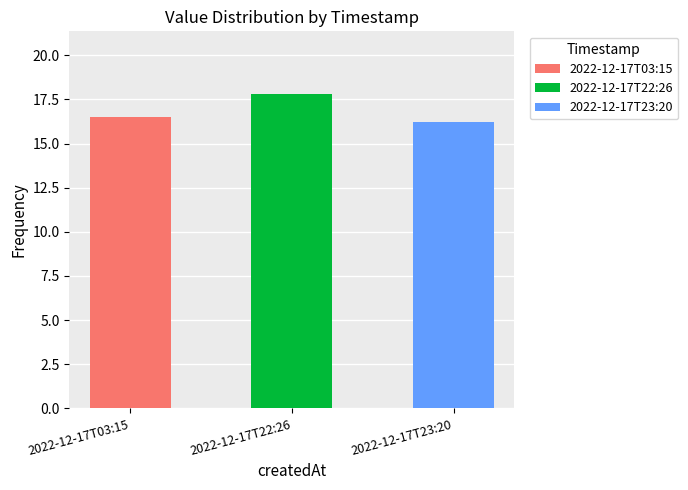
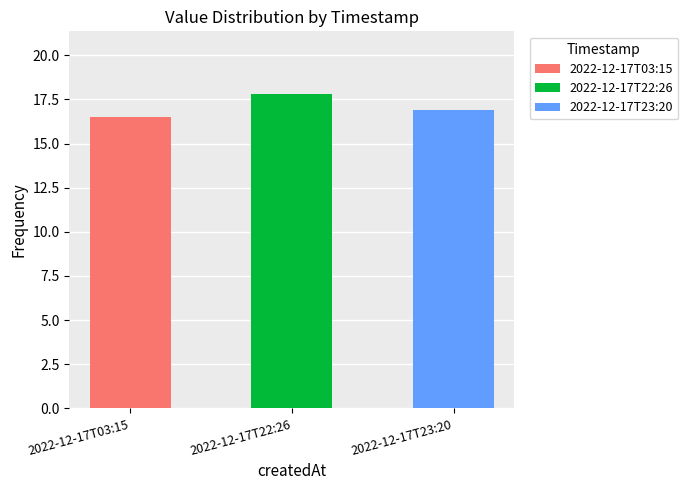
  {
    "2022-12-17T03:15": 16.5,
    "2022-12-17T22:26": 17.8,
-   "2022-12-17T23:20": 16.2
+   "2022-12-17T23:20": 16.9
  }
